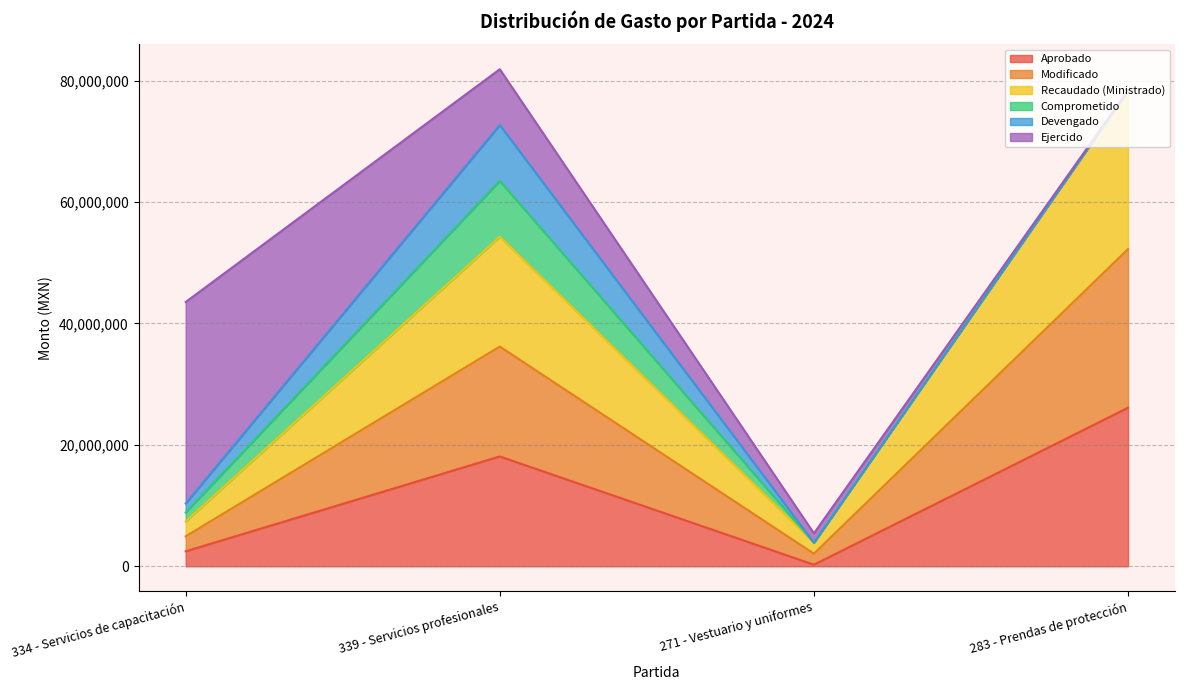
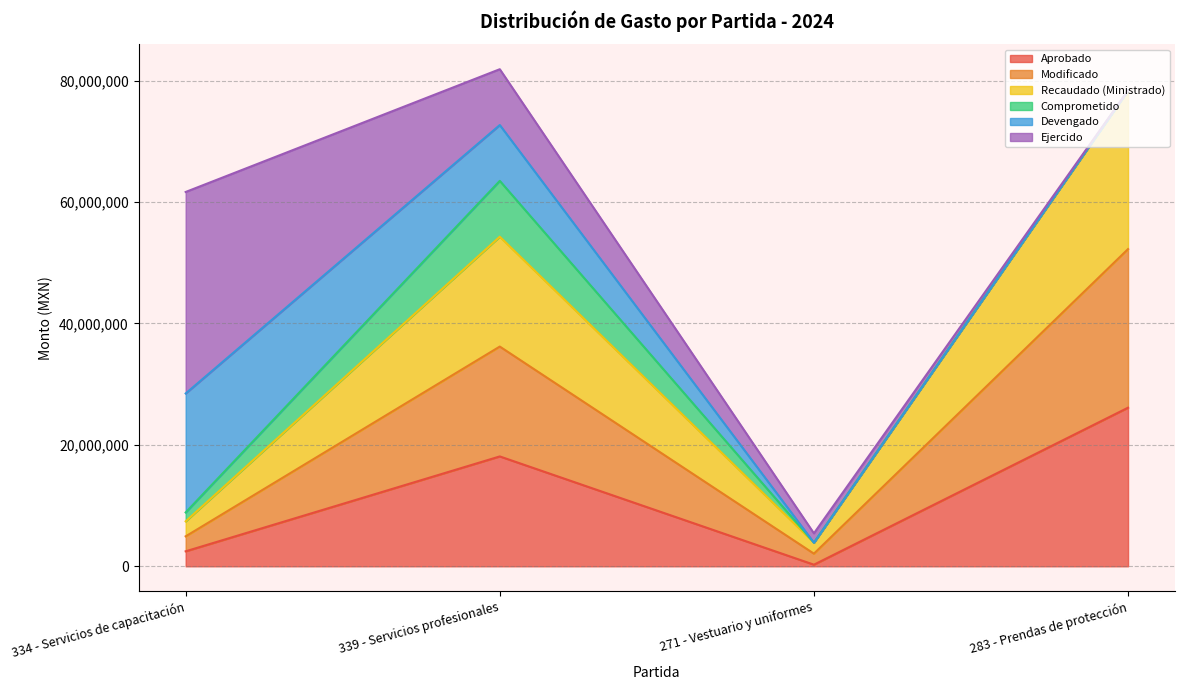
  {
    "Recaudado (Ministrado)": {
      "334 - Servicios de capacitación": "2,000,000",
      "339 - Servicios profesionales": "18,000,000"
    },
    "Comprometido": {
      "334 - Servicios de capacitación": "1,000,000",
      "339 - Servicios profesionales": "9,000,000"
    },
    "Devengado": {
-     "334 - Servicios de capacitación": "1,000,000",
+     "334 - Servicios de capacitación": "20,000,000",
      "339 - Servicios profesionales": "9,000,000"
    },
    "Ejercido": {
      "334 - Servicios de capacitación": "33,000,000",
      "339 - Servicios profesionales": "9,000,000",
      "271 - Vestuario y uniformes": "2,000,000"
    }
  }
